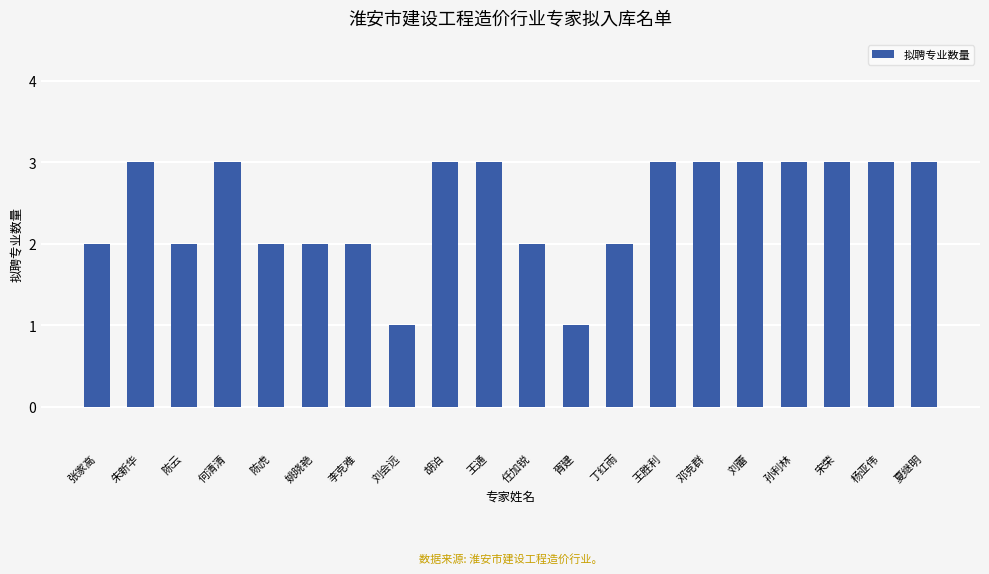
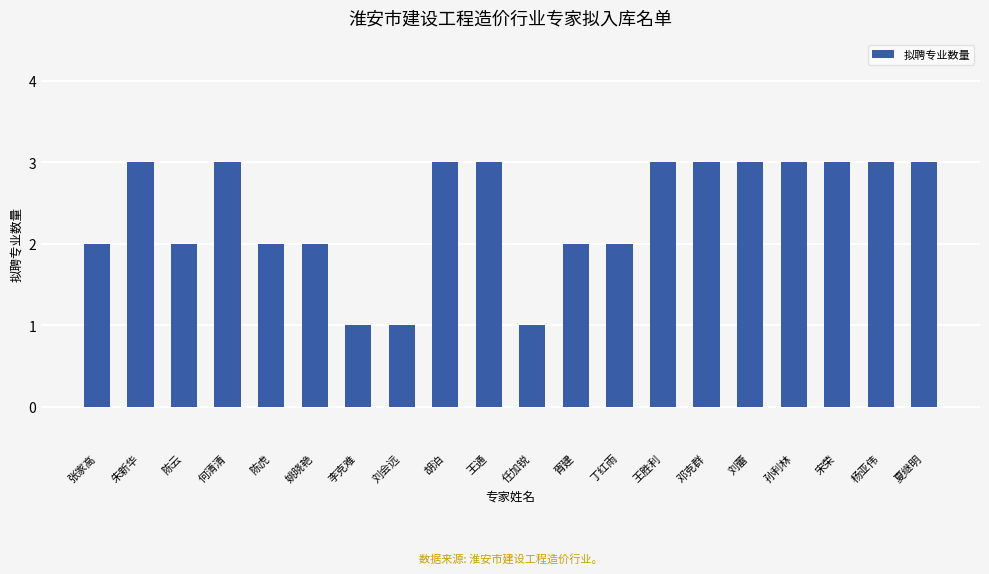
  {
    "张家高": 2,
    "朱新华": 3,
    "陈云": 2,
    "何清清": 3,
    "陈虎": 2,
    "姚晓艳": 2,
-   "李克难": 2,
+   "李克难": 1,
    "刘会远": 1,
    "胡泊": 3,
    "王通": 3,
-   "任加锐": 2,
-   "胥建": 1,
+   "任加锐": 1,
+   "胥建": 2,
    "丁红雨": 2,
    "王胜利": 3,
    "邓克群": 3,
    "刘蕾": 3,
    "孙利林": 3,
    "宋荣": 3,
    "杨亚伟": 3,
    "夏继明": 3
  }
